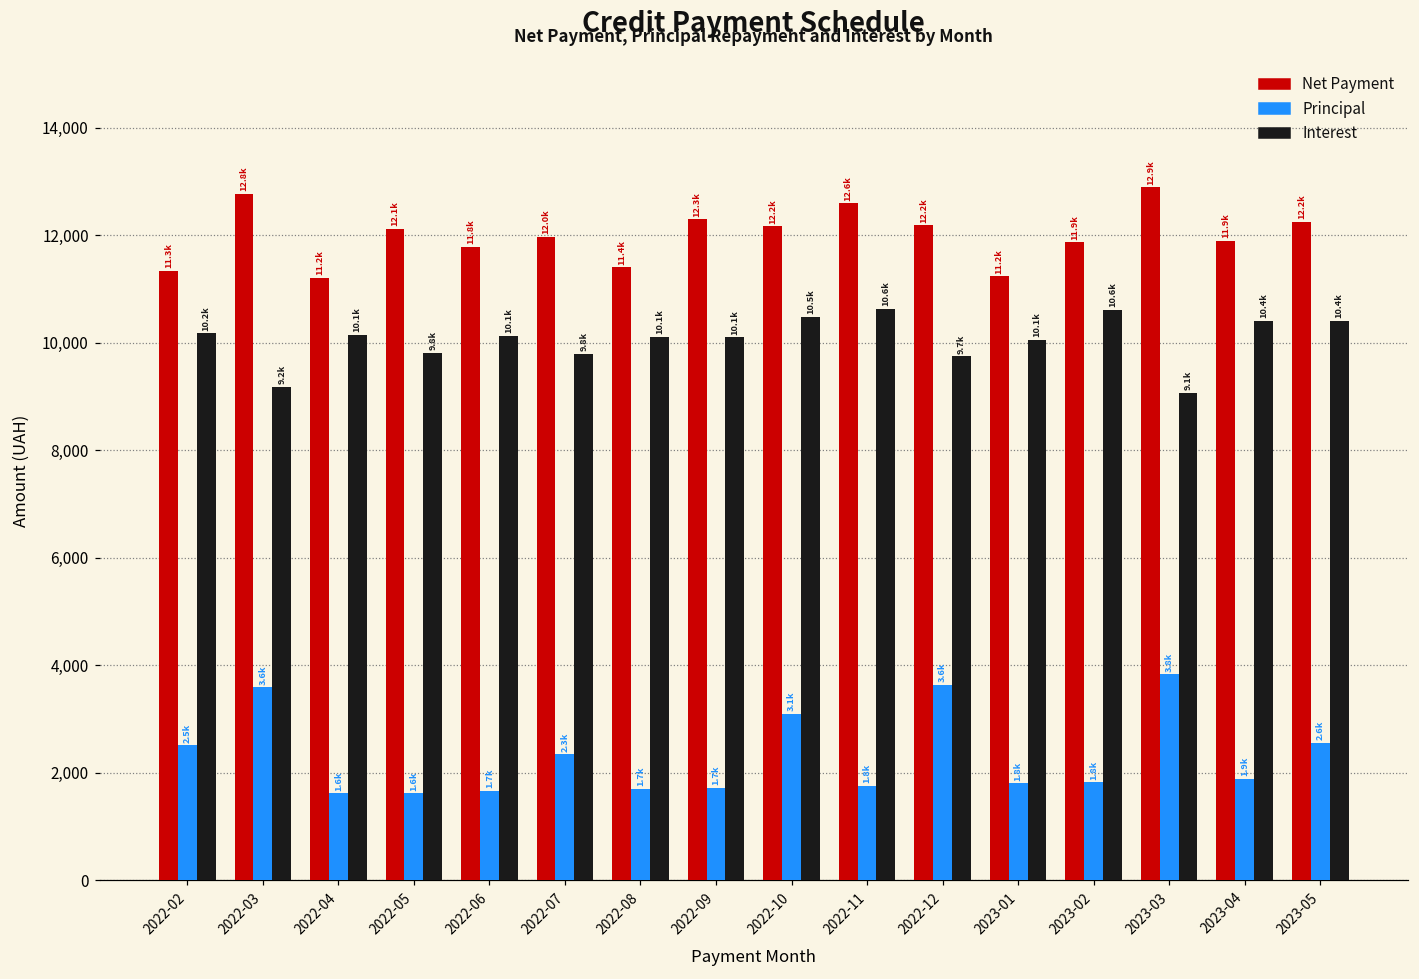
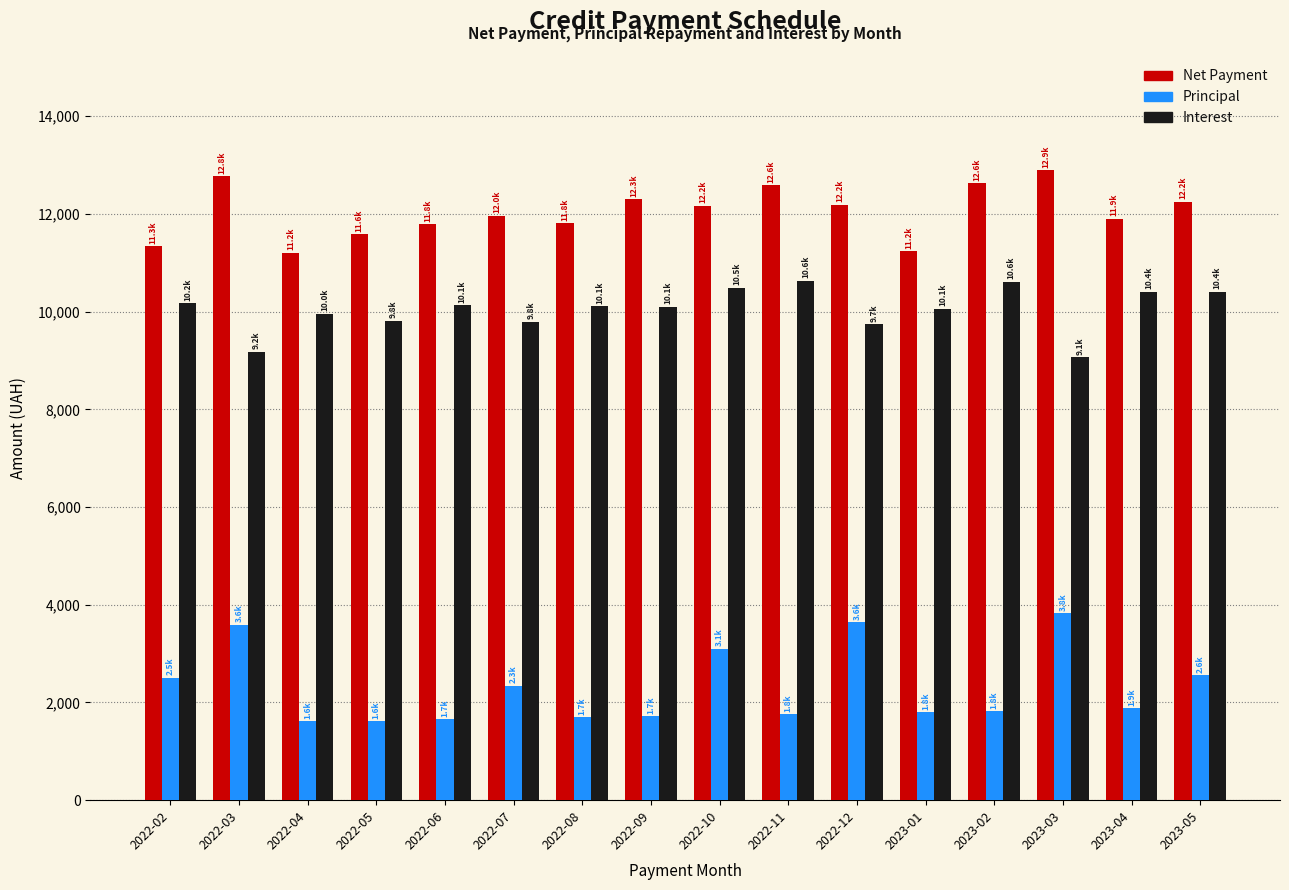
  {
    "Net Payment": {
      "2022-02": "11.3k",
      "2022-03": "12.8k",
      "2022-04": "11.2k",
-     "2022-05": "12.1k",
+     "2022-05": "11.6k",
      "2022-06": "11.8k",
      "2022-07": "12.0k",
-     "2022-08": "11.4k",
+     "2022-08": "11.8k",
      "2022-09": "12.3k",
      "2022-10": "12.2k",
      "2022-11": "12.6k",
      "2022-12": "12.2k",
      "2023-01": "11.2k",
-     "2023-02": "11.9k",
+     "2023-02": "12.6k",
      "2023-03": "12.9k",
      "2023-04": "11.9k",
      "2023-05": "12.2k"
    },
    "Principal": {
      "2022-02": "2.5k",
      "2022-03": "3.6k",
      "2022-04": "1.6k",
      "2022-05": "1.6k",
      "2022-06": "1.7k",
      "2022-07": "2.3k",
      "2022-08": "1.7k",
      "2022-09": "1.7k",
      "2022-10": "3.1k",
      "2022-11": "1.8k",
      "2022-12": "3.6k",
      "2023-01": "1.8k",
      "2023-02": "1.8k",
      "2023-03": "3.8k",
      "2023-04": "1.9k",
      "2023-05": "2.6k"
    },
    "Interest": {
      "2022-02": "10.2k",
      "2022-03": "9.2k",
-     "2022-04": "10.1k",
+     "2022-04": "10.0k",
      "2022-05": "9.8k",
      "2022-06": "10.1k",
      "2022-07": "9.8k",
      "2022-08": "10.1k",
      "2022-09": "10.1k",
      "2022-10": "10.5k",
      "2022-11": "10.6k",
      "2022-12": "9.7k",
      "2023-01": "10.1k",
      "2023-02": "10.6k",
      "2023-03": "9.1k",
      "2023-04": "10.4k",
      "2023-05": "10.4k"
    }
  }
